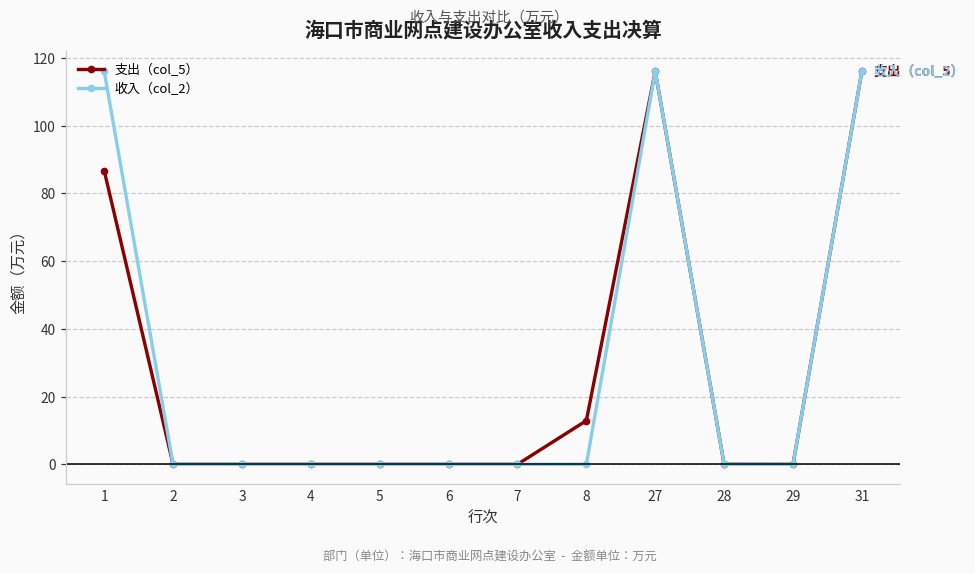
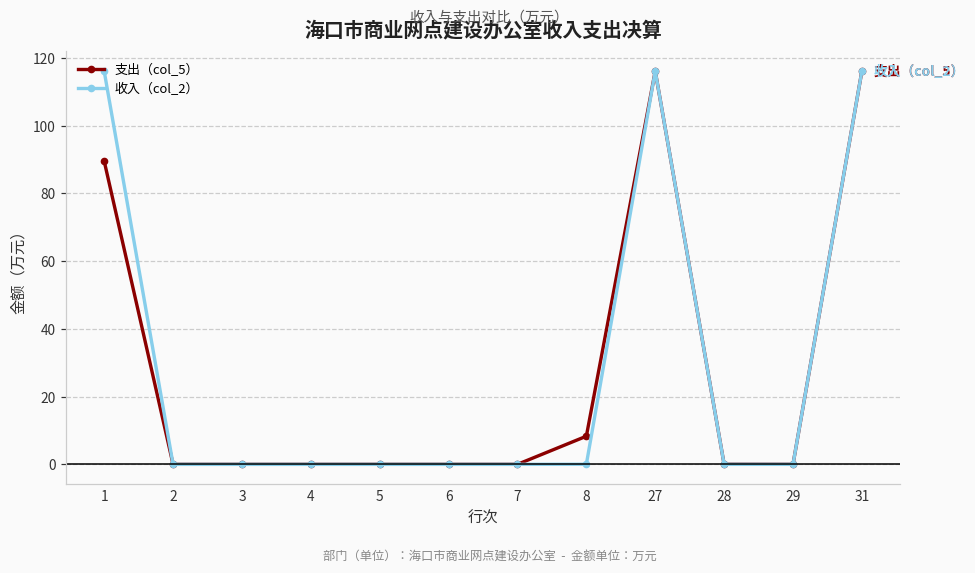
  {
    "支出（col_5）": {
-     "1": 87,
-     "8": 13
+     "1": 90,
+     "8": 8
    },
    "收入（col_2）": {
      "1": 116,
      "8": 0
    }
  }
